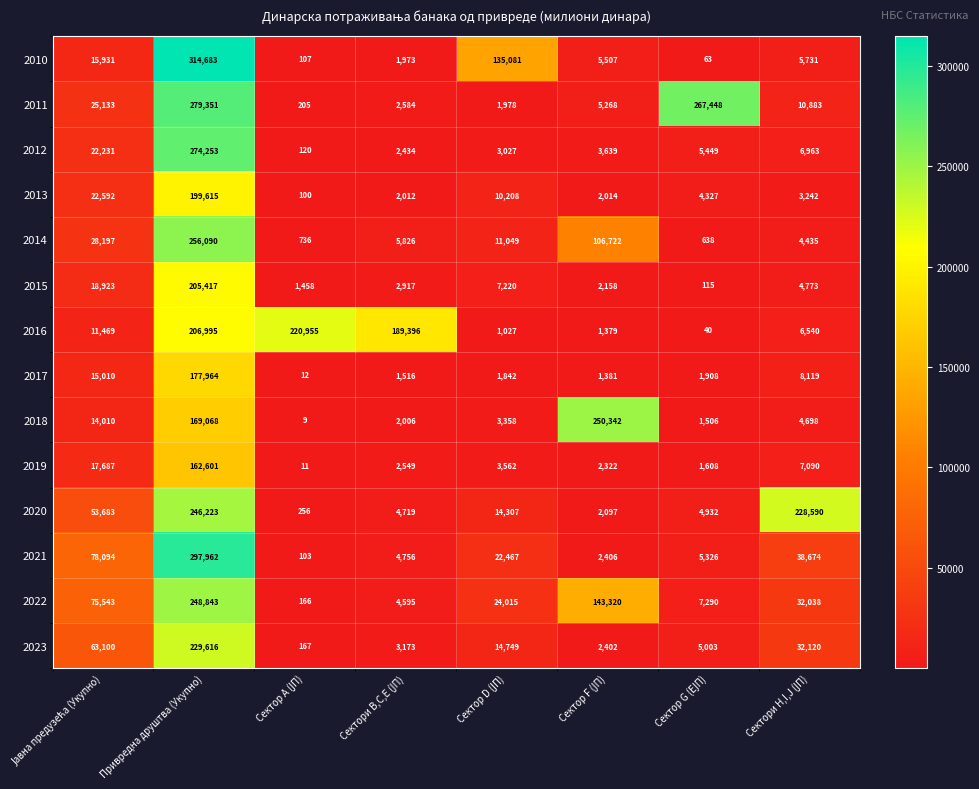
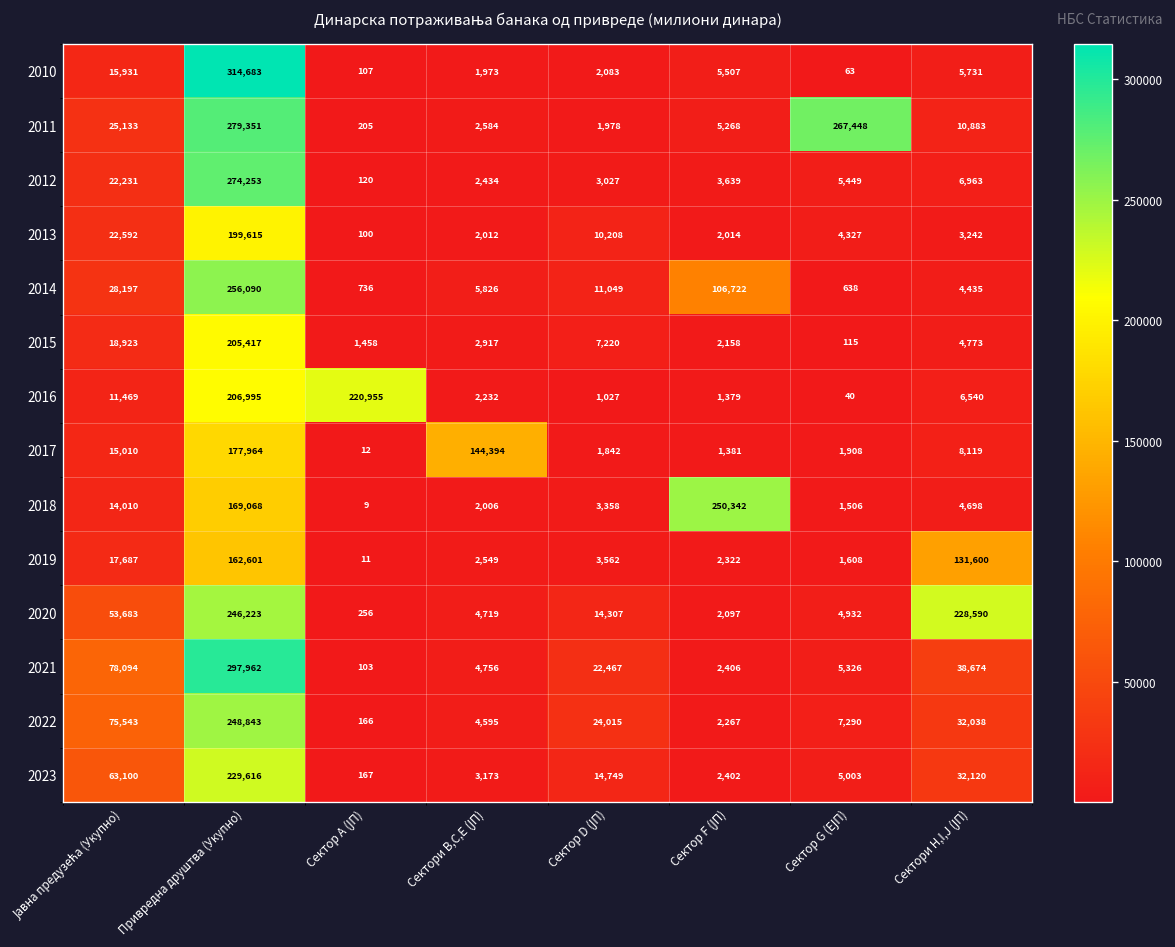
  {
    "2010": {
      "Јавна предузећа (Укупно)": "15,931",
      "Привредна друштва (Укупно)": "314,683",
      "Сектор А (ЈП)": "107",
      "Сектори В,С,Е (ЈП)": "1,973",
-     "Сектор D (ЈП)": "135,081",
+     "Сектор D (ЈП)": "2,083",
      "Сектор F (ЈП)": "5,507",
      "Сектор G (ЕЈП)": "63",
      "Сектори H,I,J (ЈП)": "5,731"
    },
    "2011": {
      "Јавна предузећа (Укупно)": "25,133",
      "Привредна друштва (Укупно)": "279,351",
      "Сектор А (ЈП)": "205",
      "Сектори В,С,Е (ЈП)": "2,584",
      "Сектор D (ЈП)": "1,978",
      "Сектор F (ЈП)": "5,268",
      "Сектор G (ЕЈП)": "267,448",
      "Сектори H,I,J (ЈП)": "10,883"
    },
    "2012": {
      "Јавна предузећа (Укупно)": "22,231",
      "Привредна друштва (Укупно)": "274,253",
      "Сектор А (ЈП)": "120",
      "Сектори В,С,Е (ЈП)": "2,434",
      "Сектор D (ЈП)": "3,027",
      "Сектор F (ЈП)": "3,639",
      "Сектор G (ЕЈП)": "5,449",
      "Сектори H,I,J (ЈП)": "6,963"
    },
    "2013": {
      "Јавна предузећа (Укупно)": "22,592",
      "Привредна друштва (Укупно)": "199,615",
      "Сектор А (ЈП)": "100",
      "Сектори В,С,Е (ЈП)": "2,012",
      "Сектор D (ЈП)": "10,208",
      "Сектор F (ЈП)": "2,014",
      "Сектор G (ЕЈП)": "4,327",
      "Сектори H,I,J (ЈП)": "3,242"
    },
    "2014": {
      "Јавна предузећа (Укупно)": "28,197",
      "Привредна друштва (Укупно)": "256,090",
      "Сектор А (ЈП)": "736",
      "Сектори В,С,Е (ЈП)": "5,826",
      "Сектор D (ЈП)": "11,049",
      "Сектор F (ЈП)": "106,722",
      "Сектор G (ЕЈП)": "638",
      "Сектори H,I,J (ЈП)": "4,435"
    },
    "2015": {
      "Јавна предузећа (Укупно)": "18,923",
      "Привредна друштва (Укупно)": "205,417",
      "Сектор А (ЈП)": "1,458",
      "Сектори В,С,Е (ЈП)": "2,917",
      "Сектор D (ЈП)": "7,220",
      "Сектор F (ЈП)": "2,158",
      "Сектор G (ЕЈП)": "115",
      "Сектори H,I,J (ЈП)": "4,773"
    },
    "2016": {
      "Јавна предузећа (Укупно)": "11,469",
      "Привредна друштва (Укупно)": "206,995",
      "Сектор А (ЈП)": "220,955",
-     "Сектори В,С,Е (ЈП)": "189,396",
+     "Сектори В,С,Е (ЈП)": "2,232",
      "Сектор D (ЈП)": "1,027",
      "Сектор F (ЈП)": "1,379",
      "Сектор G (ЕЈП)": "40",
      "Сектори H,I,J (ЈП)": "6,540"
    },
    "2017": {
      "Јавна предузећа (Укупно)": "15,010",
      "Привредна друштва (Укупно)": "177,964",
      "Сектор А (ЈП)": "12",
-     "Сектори В,С,Е (ЈП)": "1,516",
+     "Сектори В,С,Е (ЈП)": "144,394",
      "Сектор D (ЈП)": "1,842",
      "Сектор F (ЈП)": "1,381",
      "Сектор G (ЕЈП)": "1,908",
      "Сектори H,I,J (ЈП)": "8,119"
    },
    "2018": {
      "Јавна предузећа (Укупно)": "14,010",
      "Привредна друштва (Укупно)": "169,068",
      "Сектор А (ЈП)": "9",
      "Сектори В,С,Е (ЈП)": "2,006",
      "Сектор D (ЈП)": "3,358",
      "Сектор F (ЈП)": "250,342",
      "Сектор G (ЕЈП)": "1,506",
      "Сектори H,I,J (ЈП)": "4,698"
    },
    "2019": {
      "Јавна предузећа (Укупно)": "17,687",
      "Привредна друштва (Укупно)": "162,601",
      "Сектор А (ЈП)": "11",
      "Сектори В,С,Е (ЈП)": "2,549",
      "Сектор D (ЈП)": "3,562",
      "Сектор F (ЈП)": "2,322",
      "Сектор G (ЕЈП)": "1,608",
-     "Сектори H,I,J (ЈП)": "7,090"
+     "Сектори H,I,J (ЈП)": "131,600"
    },
    "2020": {
      "Јавна предузећа (Укупно)": "53,683",
      "Привредна друштва (Укупно)": "246,223",
      "Сектор А (ЈП)": "256",
      "Сектори В,С,Е (ЈП)": "4,719",
      "Сектор D (ЈП)": "14,307",
      "Сектор F (ЈП)": "2,097",
      "Сектор G (ЕЈП)": "4,932",
      "Сектори H,I,J (ЈП)": "228,590"
    },
    "2021": {
      "Јавна предузећа (Укупно)": "78,094",
      "Привредна друштва (Укупно)": "297,962",
      "Сектор А (ЈП)": "103",
      "Сектори В,С,Е (ЈП)": "4,756",
      "Сектор D (ЈП)": "22,467",
      "Сектор F (ЈП)": "2,406",
      "Сектор G (ЕЈП)": "5,326",
      "Сектори H,I,J (ЈП)": "38,674"
    },
    "2022": {
      "Јавна предузећа (Укупно)": "75,543",
      "Привредна друштва (Укупно)": "248,843",
      "Сектор А (ЈП)": "166",
      "Сектори В,С,Е (ЈП)": "4,595",
      "Сектор D (ЈП)": "24,015",
-     "Сектор F (ЈП)": "143,320",
+     "Сектор F (ЈП)": "2,267",
      "Сектор G (ЕЈП)": "7,290",
      "Сектори H,I,J (ЈП)": "32,038"
    },
    "2023": {
      "Јавна предузећа (Укупно)": "63,100",
      "Привредна друштва (Укупно)": "229,616",
      "Сектор А (ЈП)": "167",
      "Сектори В,С,Е (ЈП)": "3,173",
      "Сектор D (ЈП)": "14,749",
      "Сектор F (ЈП)": "2,402",
      "Сектор G (ЕЈП)": "5,003",
      "Сектори H,I,J (ЈП)": "32,120"
    }
  }
